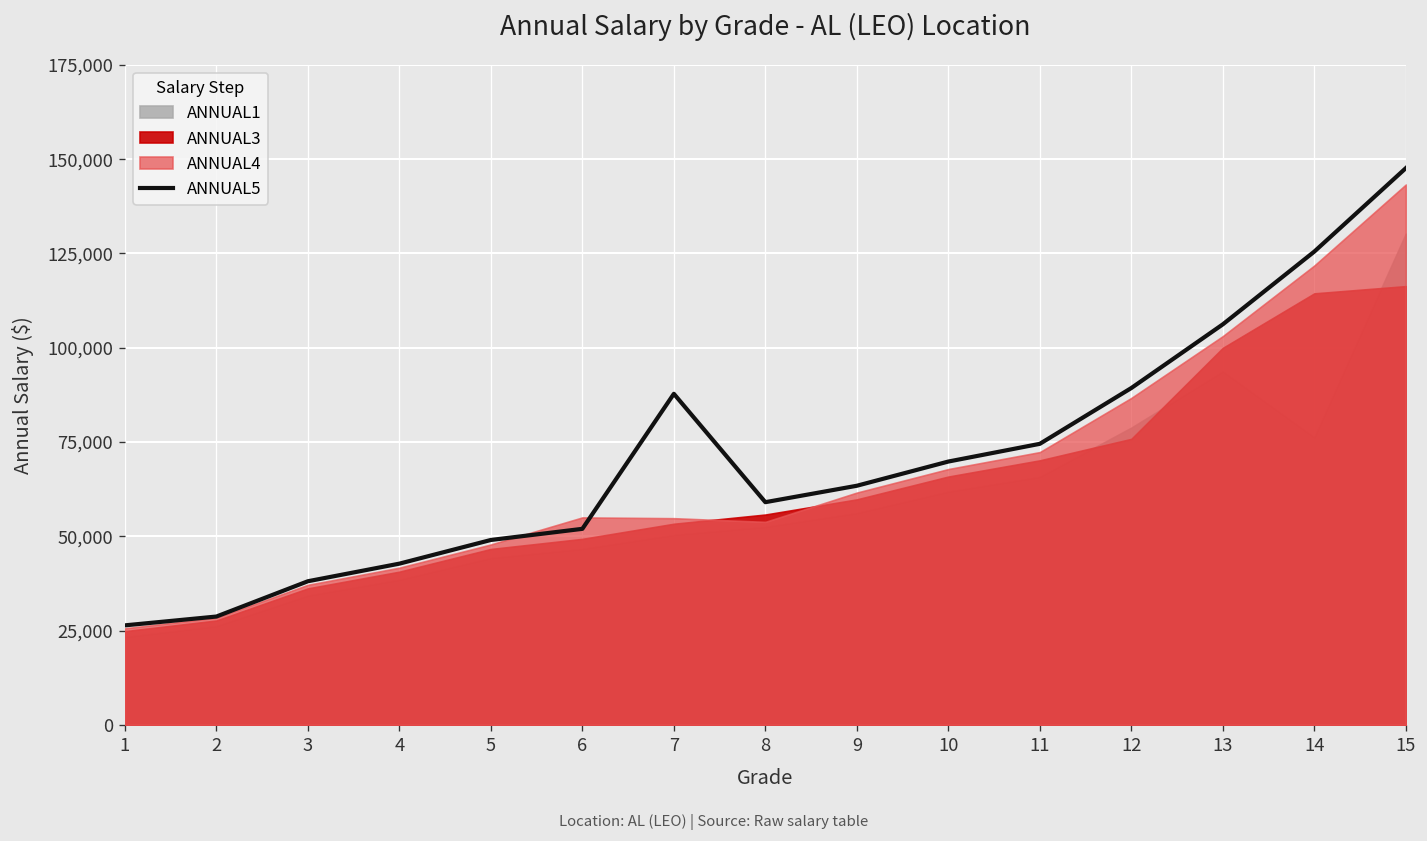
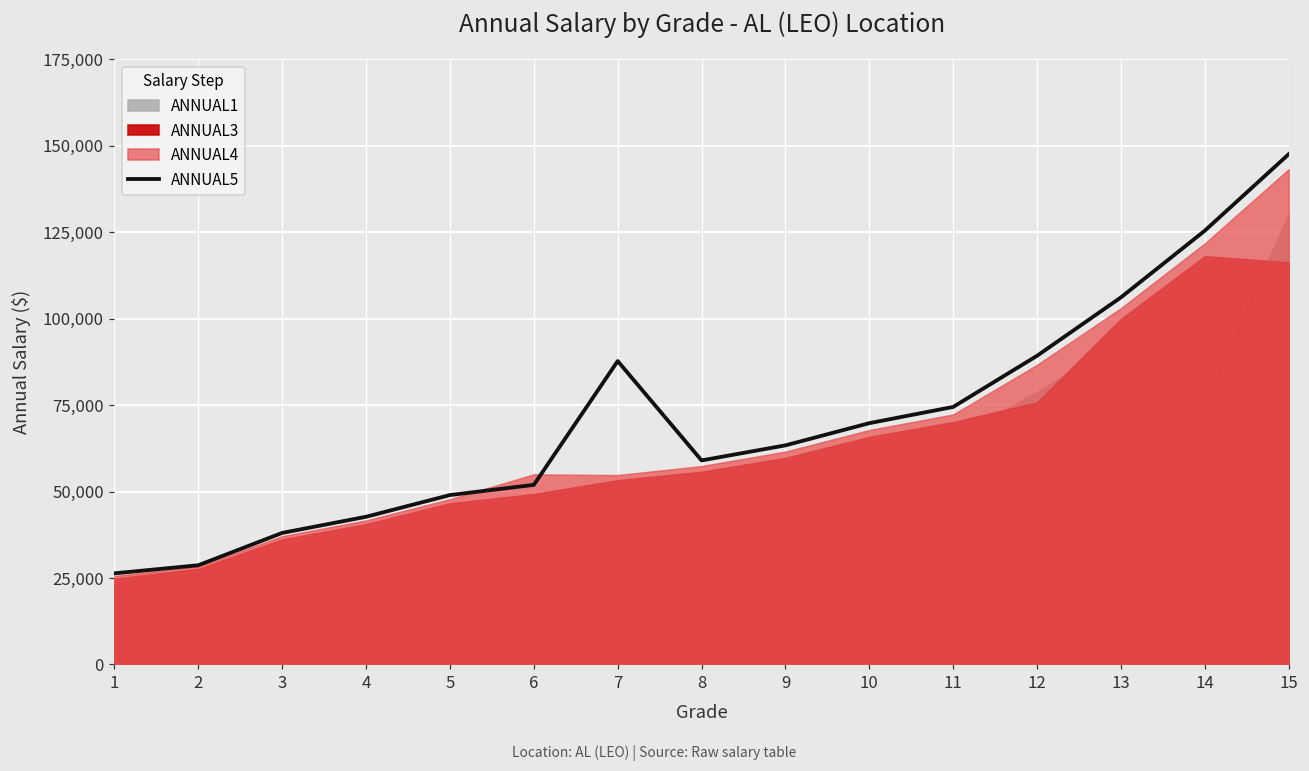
  {
    "ANNUAL1": {
      "1": "23,000",
      "2": "26,000",
      "3": "34,000",
      "4": "38,000",
      "5": "44,000",
      "6": "47,000",
      "7": "50,000",
      "8": "52,000",
      "9": "56,000",
      "10": "62,000",
      "11": "66,000",
      "12": "79,000",
      "13": "94,000",
      "14": "76,000",
      "15": "130,000"
    },
    "ANNUAL5": {
      "3": "38,000",
      "4": "43,000",
      "5": "49,000",
      "6": "52,000",
      "7": "88,000",
      "8": "59,000",
      "9": "63,000",
      "10": "70,000",
      "11": "74,000",
      "12": "89,000",
      "13": "106,000",
      "14": "125,000",
      "15": "148,000"
    },
    "ANNUAL3": {
      "3": "36,000",
      "4": "41,000",
      "5": "47,000",
      "6": "49,000",
      "7": "53,000",
      "8": "56,000",
      "9": "60,000",
      "10": "66,000",
      "11": "70,000",
      "12": "76,000",
      "13": "100,000",
-     "14": "114,000",
+     "14": "118,000",
      "15": "116,000"
    },
    "ANNUAL4": {
      "3": "37,000",
      "4": "42,000",
      "5": "48,000",
      "6": "55,000",
      "7": "55,000",
-     "8": "54,000",
+     "8": "57,000",
      "9": "62,000",
      "10": "68,000",
      "11": "72,000",
      "12": "87,000",
      "13": "103,000",
      "14": "122,000",
      "15": "143,000"
    }
  }
